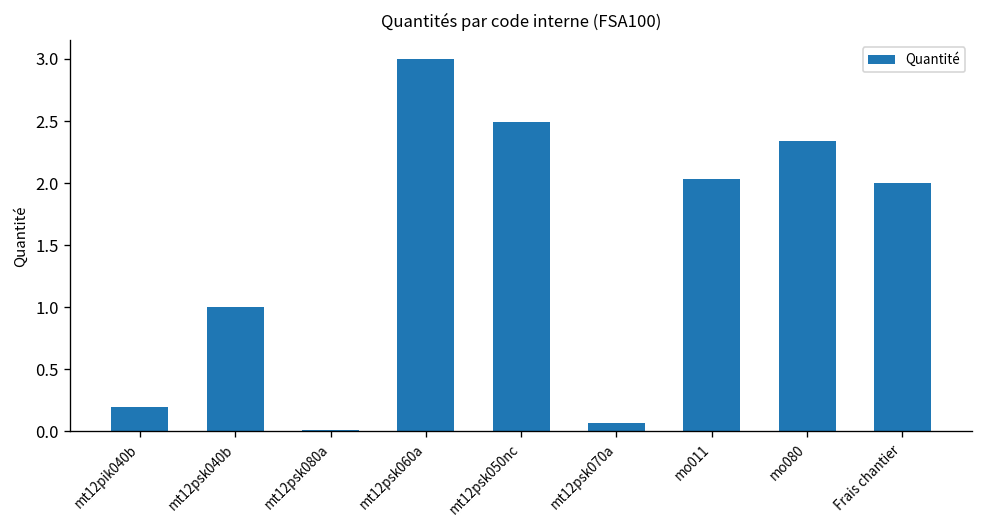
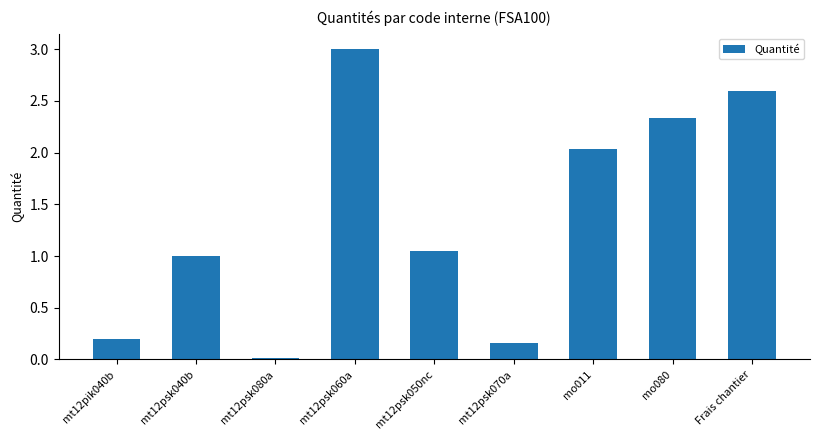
  {
    "mt12pik040b": 0.20,
    "mt12psk040b": 1.00,
    "mt12psk060a": 3.00,
-   "mt12psk050nc": 2.49,
-   "mt12psk070a": 0.07,
+   "mt12psk050nc": 1.05,
+   "mt12psk070a": 0.16,
    "mo011": 2.03,
    "mo080": 2.34,
-   "Frais chantier": 2.0
+   "Frais chantier": 2.6
  }
